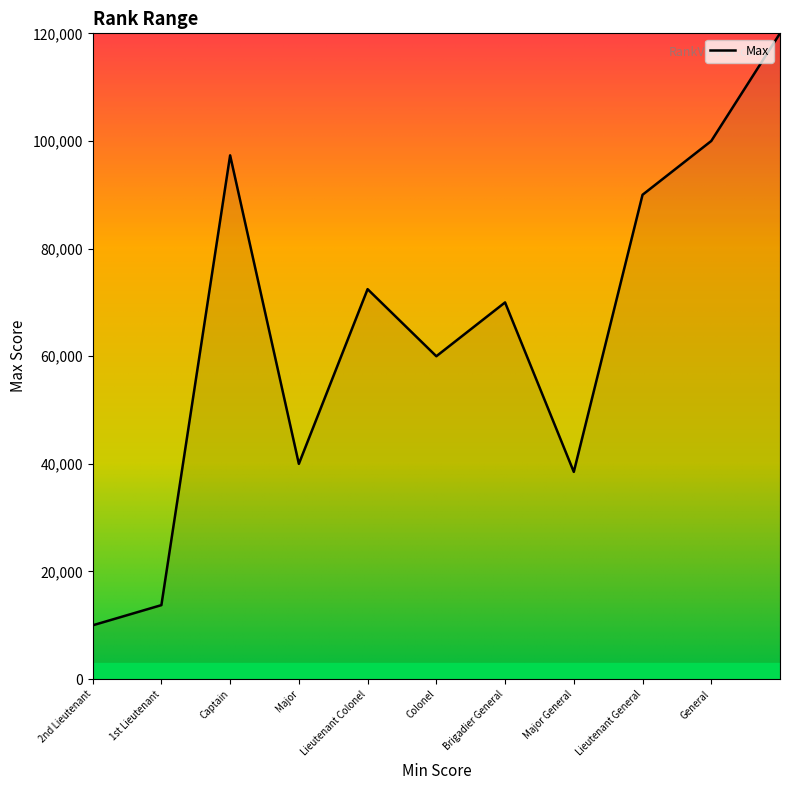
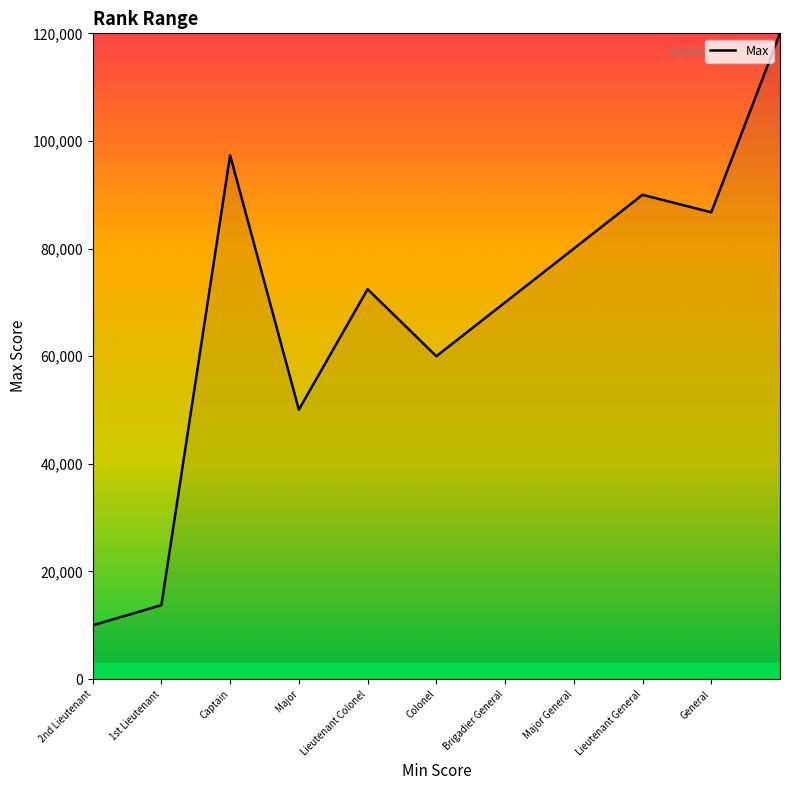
  {
    "2nd Lieutenant": "10,000",
    "1st Lieutenant": "14,000",
    "Captain": "97,000",
-   "Major": "40,000",
+   "Major": "50,000",
    "Lieutenant Colonel": "72,000",
    "Colonel": "60,000",
    "Brigadier General": "70,000",
-   "Major General": "39,000",
+   "Major General": "80,000",
    "Lieutenant General": "90,000",
-   "General": "100,000"
+   "General": "87,000"
  }
